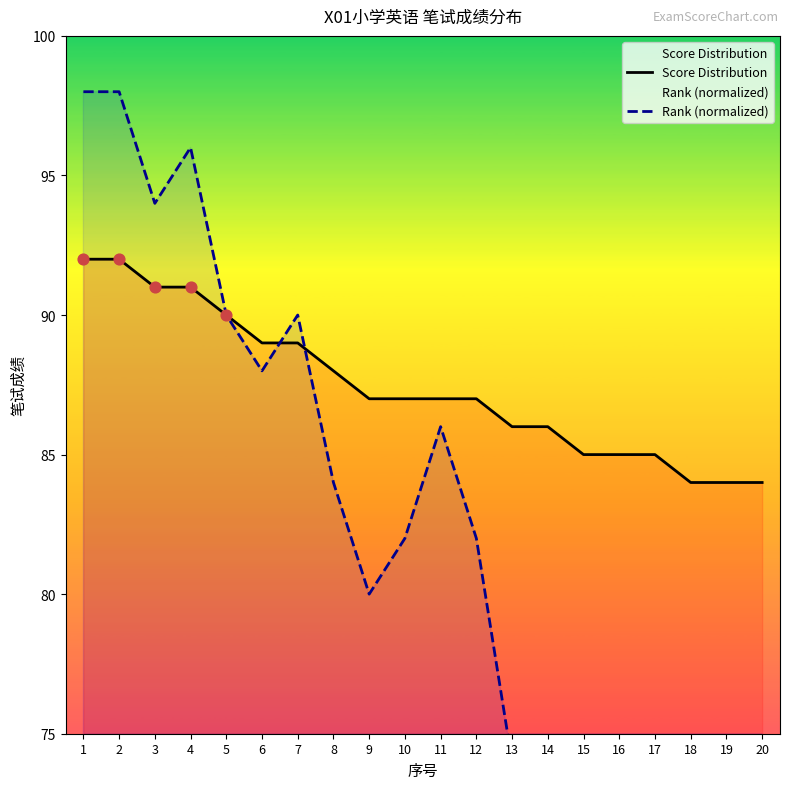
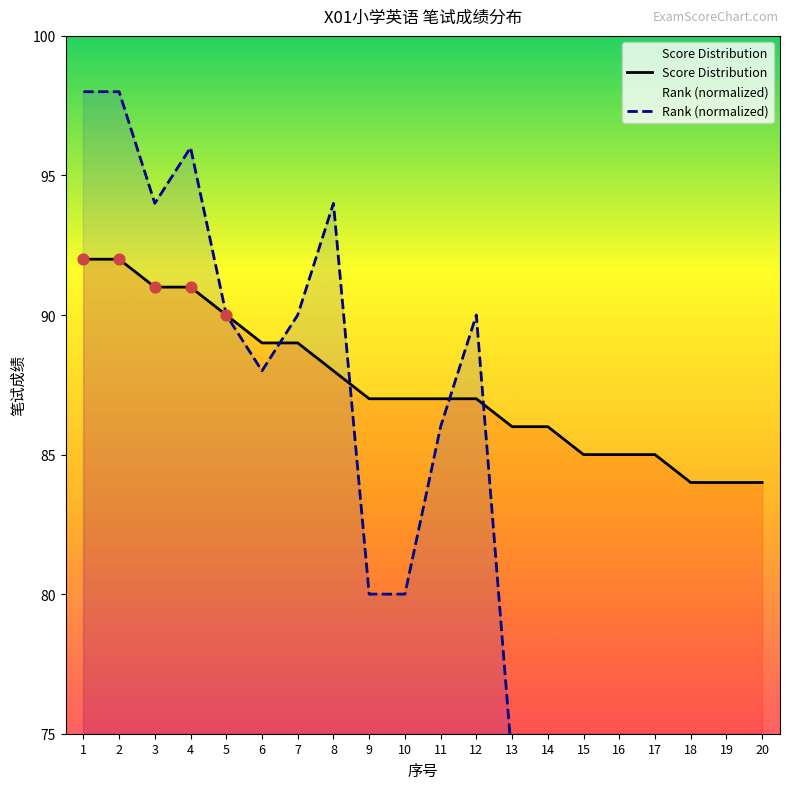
  {
    "Rank (normalized)": {
-     "8": 84.0,
-     "10": 82.0,
-     "12": 82.0
+     "8": 94.0,
+     "10": 80.0,
+     "12": 90.0
    }
  }
